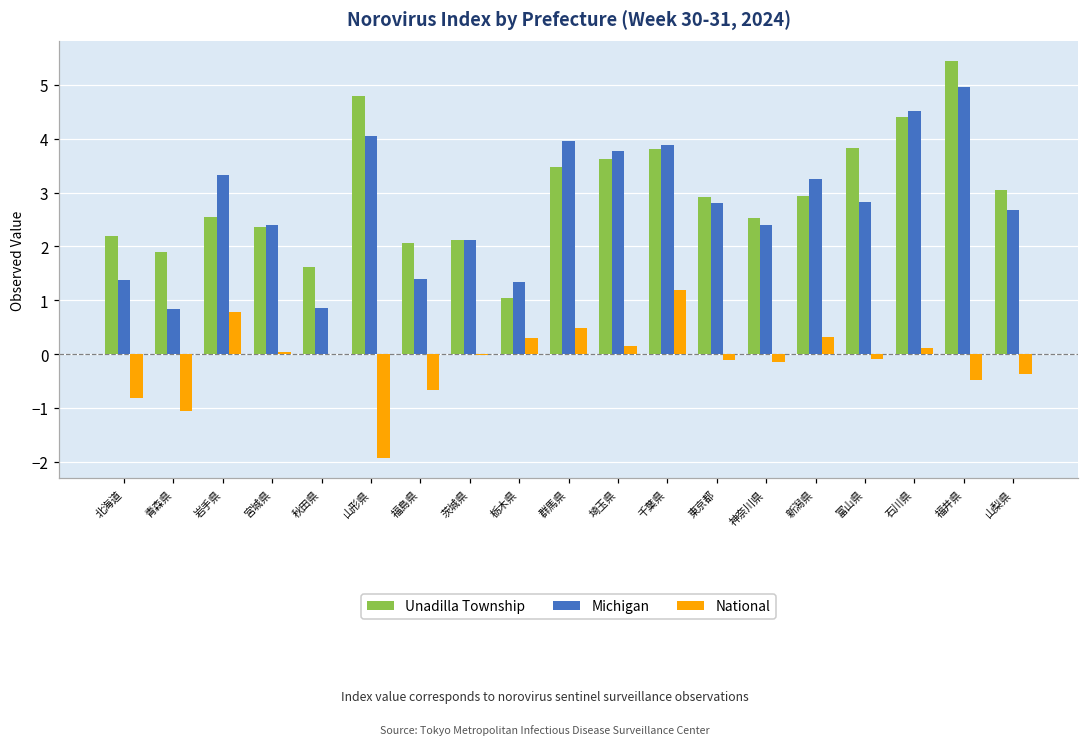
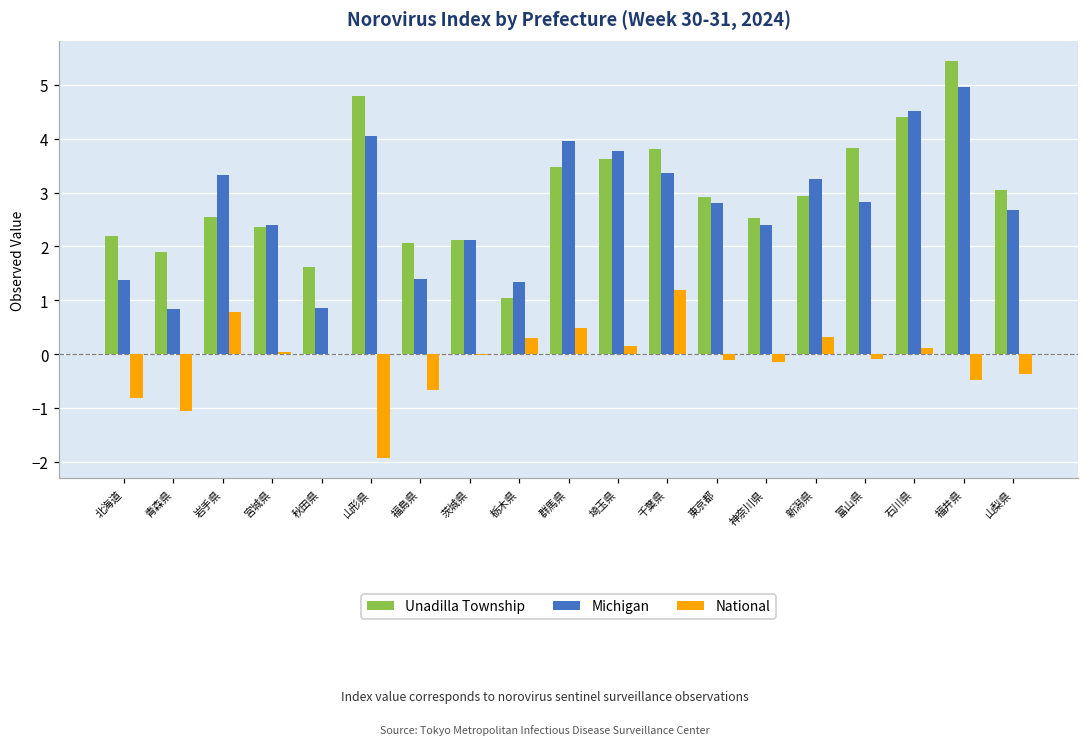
  {
    "Unadilla Township": {
      "北海道": 2.2,
      "青森県": 1.9,
      "岩手県": 2.6,
      "宮城県": 2.4,
      "秋田県": 1.6,
      "山形県": 4.8,
      "福島県": 2.1,
      "茨城県": 2.1,
      "栃木県": 1.0,
      "群馬県": 3.5,
      "埼玉県": 3.6,
      "千葉県": 3.8,
      "東京都": 2.9,
      "神奈川県": 2.5,
      "新潟県": 2.9,
      "富山県": 3.8,
      "石川県": 4.4,
      "福井県": 5.4,
      "山梨県": 3.0
    },
    "Michigan": {
      "北海道": 1.4,
      "青森県": 0.8,
      "岩手県": 3.3,
      "宮城県": 2.4,
      "秋田県": 0.9,
      "山形県": 4.1,
      "福島県": 1.4,
      "茨城県": 2.1,
      "栃木県": 1.3,
      "群馬県": 4.0,
      "埼玉県": 3.8,
-     "千葉県": 3.9,
+     "千葉県": 3.4,
      "東京都": 2.8,
      "神奈川県": 2.4,
      "新潟県": 3.3,
      "富山県": 2.8,
      "石川県": 4.5,
      "福井県": 5.0,
      "山梨県": 2.7
    },
    "National": {
      "北海道": -0.8,
      "青森県": -1.1,
      "岩手県": 0.8,
      "秋田県": 0.0,
      "山形県": -1.9,
      "福島県": -0.7,
      "栃木県": 0.3,
      "群馬県": 0.5,
      "埼玉県": 0.2,
      "千葉県": 1.2,
      "東京都": -0.1,
      "神奈川県": -0.1,
      "新潟県": 0.3,
      "富山県": -0.1,
      "石川県": 0.1,
      "福井県": -0.5,
      "山梨県": -0.4
    }
  }
